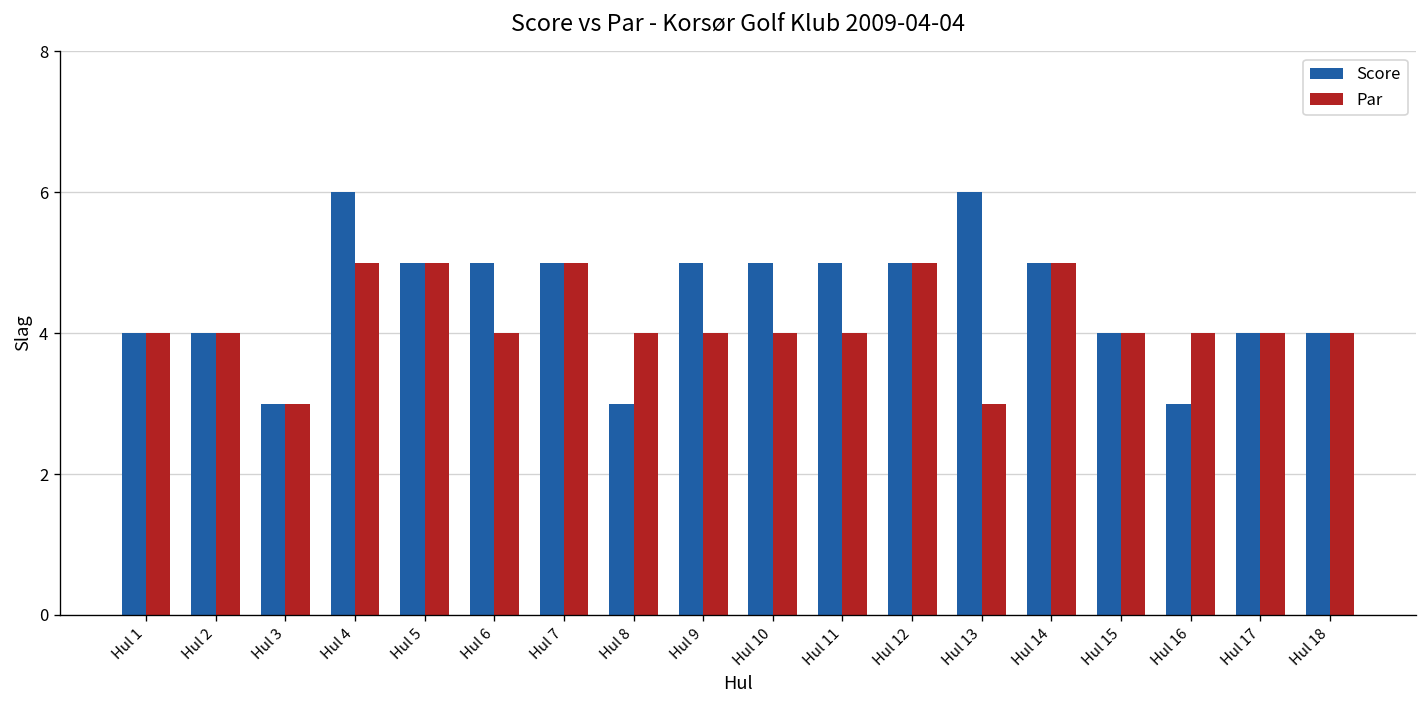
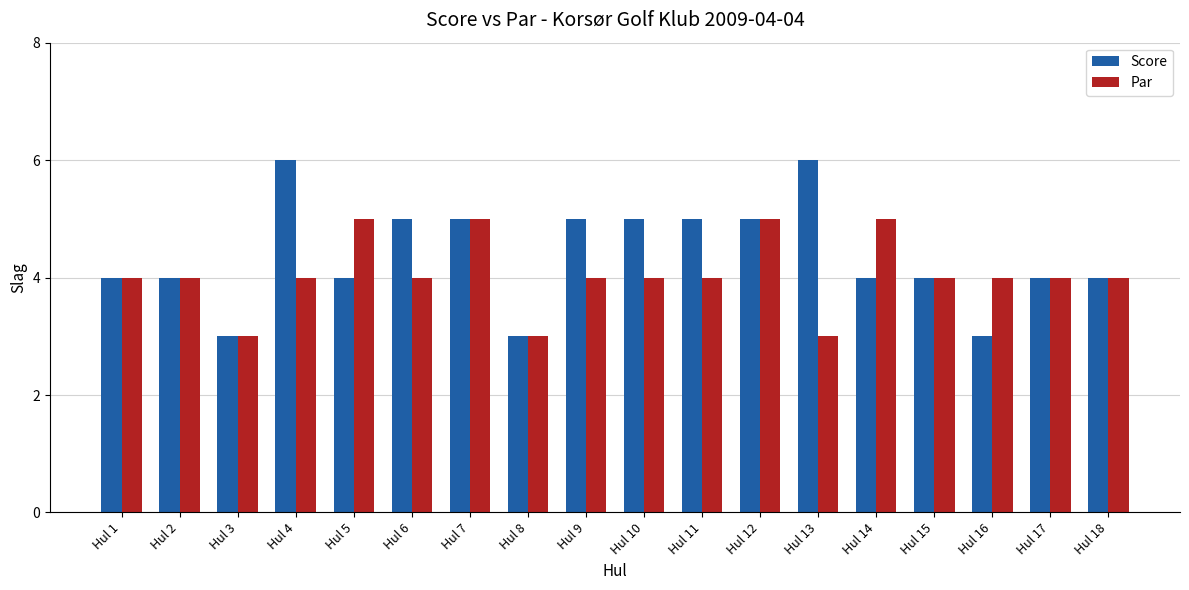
  {
    "Score": {
      "Hul 1": 4,
      "Hul 2": 4,
      "Hul 3": 3,
      "Hul 4": 6,
-     "Hul 5": 5,
+     "Hul 5": 4,
      "Hul 6": 5,
      "Hul 7": 5,
      "Hul 8": 3,
      "Hul 9": 5,
      "Hul 10": 5,
      "Hul 11": 5,
      "Hul 12": 5,
      "Hul 13": 6,
-     "Hul 14": 5,
+     "Hul 14": 4,
      "Hul 15": 4,
      "Hul 16": 3,
      "Hul 17": 4,
      "Hul 18": 4
    },
    "Par": {
      "Hul 1": 4,
      "Hul 2": 4,
      "Hul 3": 3,
-     "Hul 4": 5,
+     "Hul 4": 4,
      "Hul 5": 5,
      "Hul 6": 4,
      "Hul 7": 5,
-     "Hul 8": 4,
+     "Hul 8": 3,
      "Hul 9": 4,
      "Hul 10": 4,
      "Hul 11": 4,
      "Hul 12": 5,
      "Hul 13": 3,
      "Hul 14": 5,
      "Hul 15": 4,
      "Hul 16": 4,
      "Hul 17": 4,
      "Hul 18": 4
    }
  }
